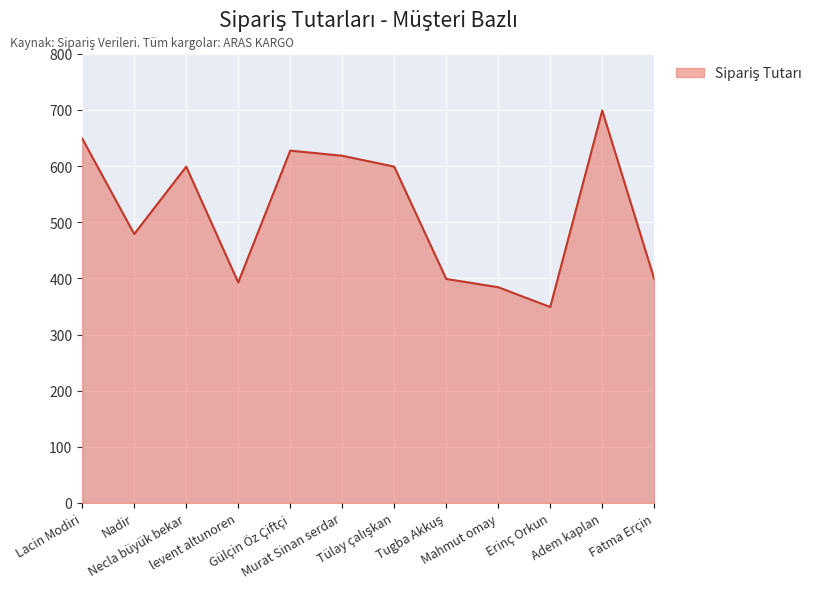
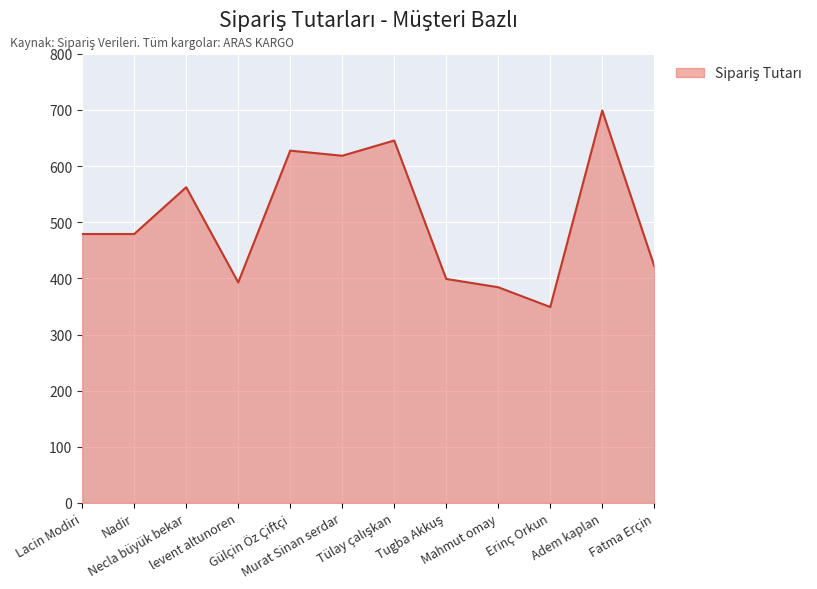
  {
-   "Lacin Modiri": 650,
+   "Lacin Modiri": 480,
    "Nadir": 480,
-   "Necla büyük bekar": 600,
+   "Necla büyük bekar": 560,
    "levent altunoren": 390,
    "Gülçin Öz Çiftçi": 630,
    "Murat Sinan serdar": 620,
-   "Tülay çalışkan": 600,
+   "Tülay çalışkan": 650,
    "Tugba Akkuş": 400,
    "Mahmut omay": 380,
    "Erinç Orkun": 350,
    "Adem kaplan": 700,
-   "Fatma Erçin": 400
+   "Fatma Erçin": 420
  }
